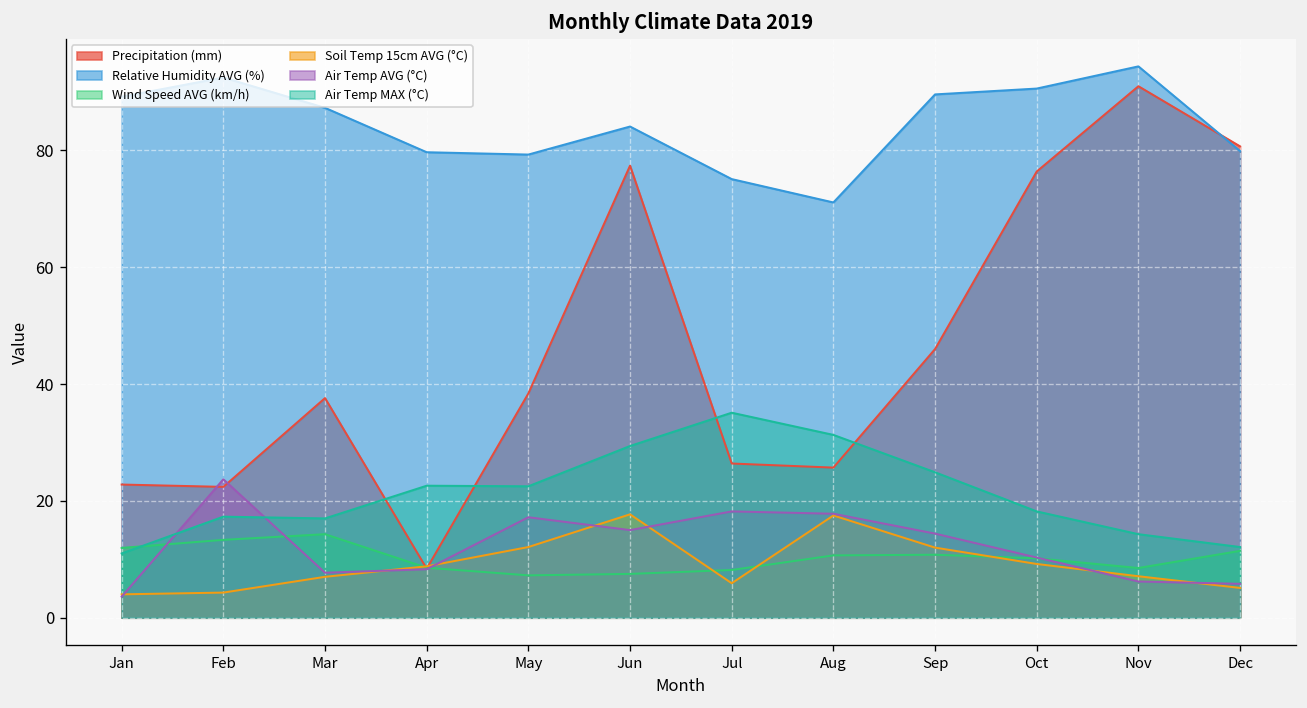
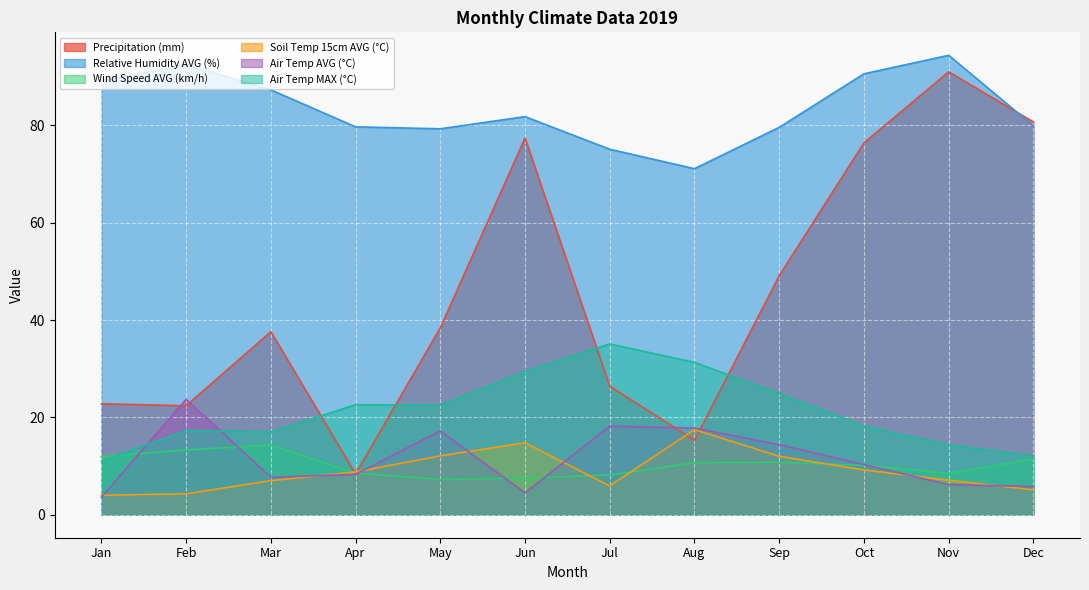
  {
    "Precipitation (mm)": {
      "Jan": 23,
      "Feb": 22,
      "Mar": 38,
      "May": 38,
      "Jun": 77,
      "Jul": 26,
-     "Aug": 26,
-     "Sep": 46,
+     "Aug": 15,
+     "Sep": 49,
      "Oct": 76,
      "Nov": 91,
      "Dec": 81
    },
    "Relative Humidity AVG (%)": {
      "Mar": 87,
      "Apr": 80,
      "May": 79,
-     "Jun": 84,
+     "Jun": 82,
      "Jul": 75,
      "Aug": 71,
-     "Sep": 90,
+     "Sep": 80,
      "Oct": 91,
      "Nov": 94,
      "Dec": 80
    },
    "Soil Temp 15cm AVG (°C)": {
      "Feb": 4,
      "Mar": 7,
      "May": 12,
-     "Jun": 18,
+     "Jun": 15,
      "Jul": 6,
      "Sep": 12,
      "Oct": 9,
      "Nov": 7,
      "Dec": 5
    },
    "Air Temp AVG (°C)": {
      "Feb": 24,
      "Mar": 8,
      "May": 17,
-     "Jun": 15,
+     "Jun": 5,
      "Jul": 18,
      "Sep": 14,
      "Nov": 6,
      "Dec": 6
    }
  }
